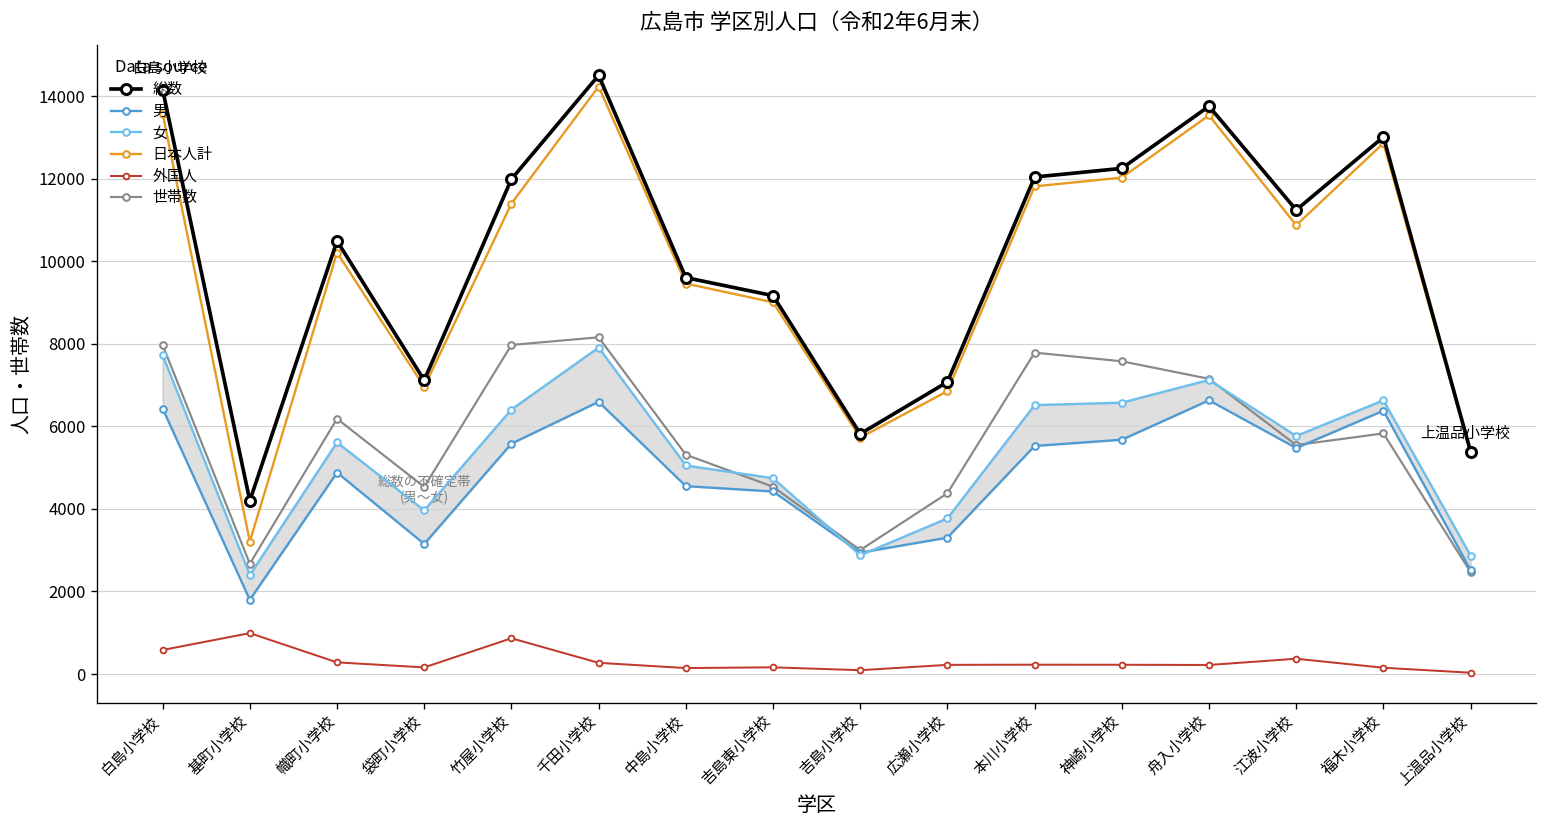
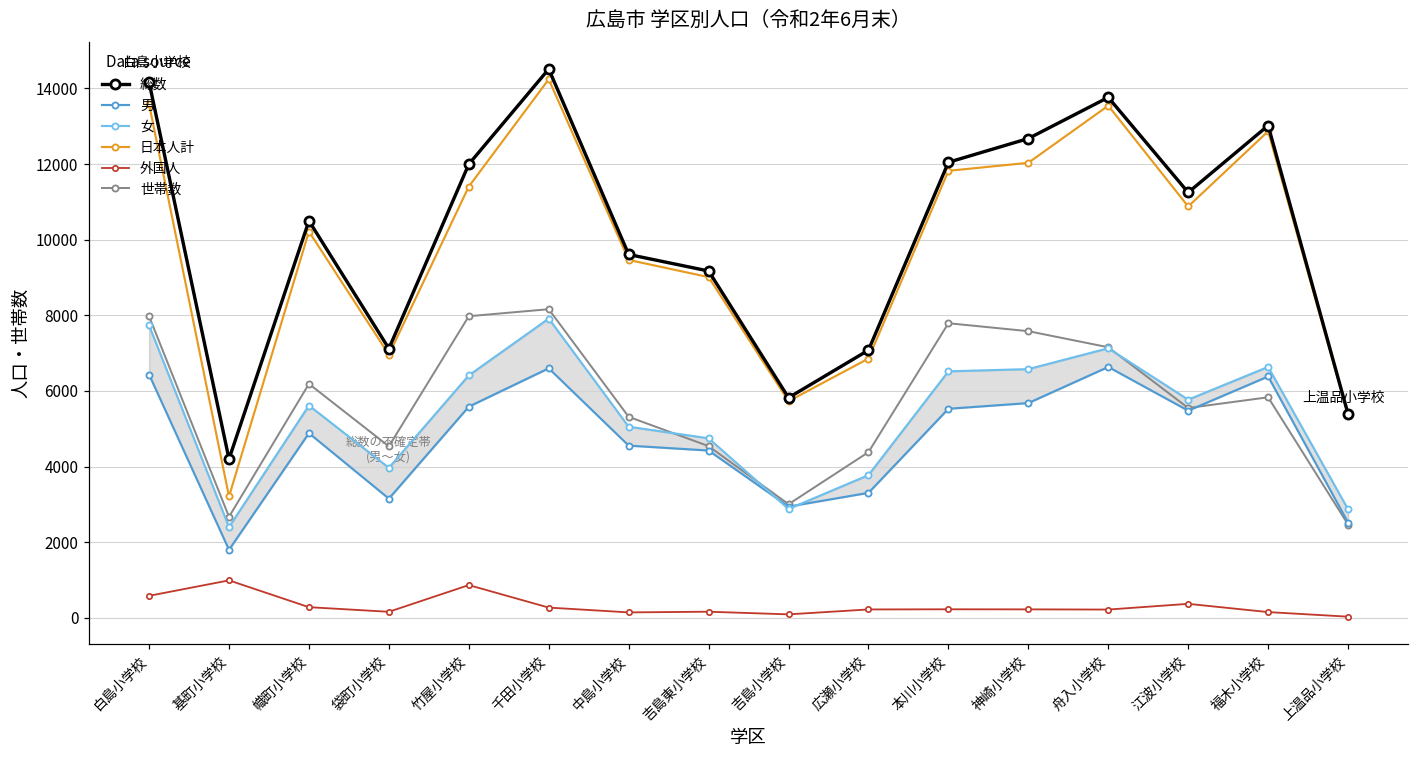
  {
    "総数": {
      "白島小学校": 14200,
      "基町小学校": 4200,
      "幟町小学校": 10500,
      "袋町小学校": 7100,
      "竹屋小学校": 12000,
      "千田小学校": 14500,
      "中島小学校": 9600,
      "吉島東小学校": 9200,
      "吉島小学校": 5800,
      "広瀬小学校": 7100,
      "本川小学校": 12000,
-     "神崎小学校": 12300,
+     "神崎小学校": 12700,
      "舟入小学校": 13800,
      "江波小学校": 11200,
      "福木小学校": 13000
    },
    "日本人計": {
      "白島小学校": 13600,
      "基町小学校": 3200,
      "幟町小学校": 10200,
      "袋町小学校": 7000,
      "竹屋小学校": 11400,
      "千田小学校": 14200,
      "中島小学校": 9500,
      "吉島東小学校": 9000,
      "吉島小学校": 5700,
      "広瀬小学校": 6900,
      "本川小学校": 11800,
      "神崎小学校": 12000,
      "舟入小学校": 13500,
      "江波小学校": 10900,
      "福木小学校": 12900
    },
    "外国人": {
      "白島小学校": 600,
      "基町小学校": 1000,
      "幟町小学校": 300,
      "袋町小学校": 200,
      "竹屋小学校": 900,
      "千田小学校": 300,
      "中島小学校": 100,
      "吉島東小学校": 200,
      "吉島小学校": 100,
      "広瀬小学校": 200,
      "本川小学校": 200,
      "神崎小学校": 200,
      "舟入小学校": 200,
      "江波小学校": 400,
      "福木小学校": 200,
      "上温品小学校": 0
    }
  }
